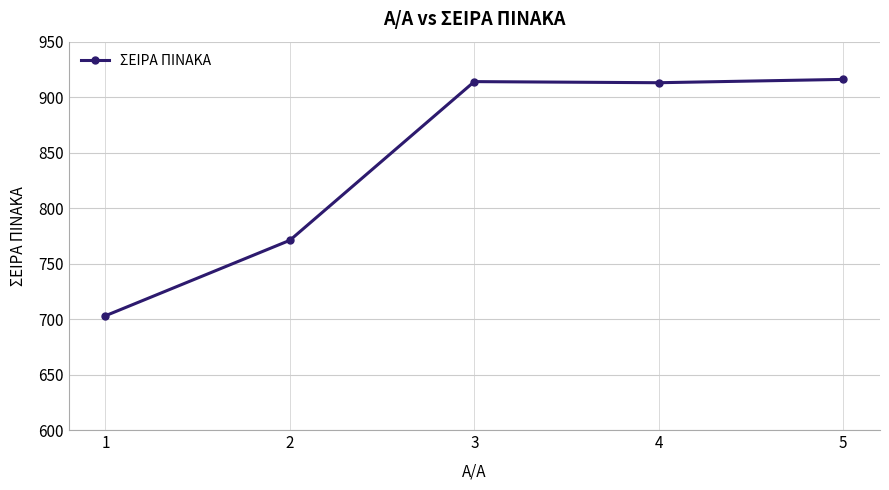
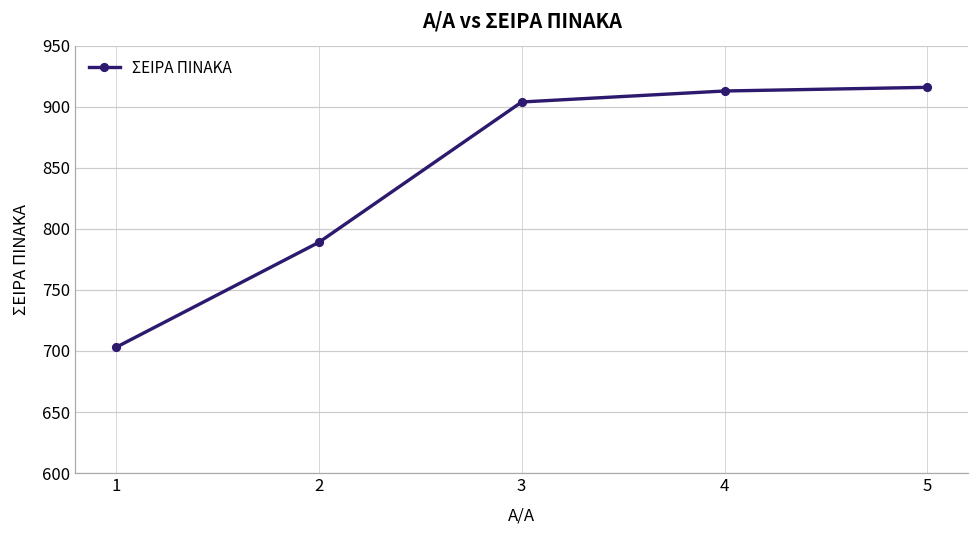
  {
    "1": 703,
-   "2": 771,
-   "3": 914,
+   "2": 789,
+   "3": 904,
    "4": 913,
    "5": 916
  }
